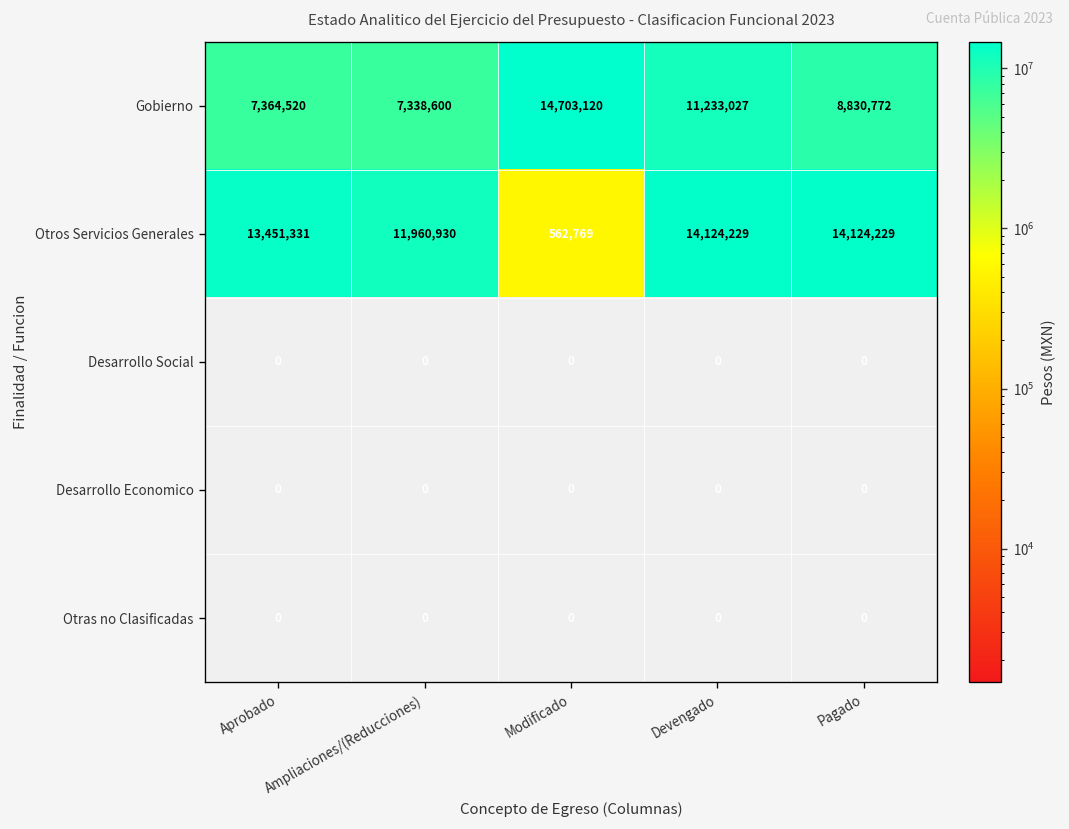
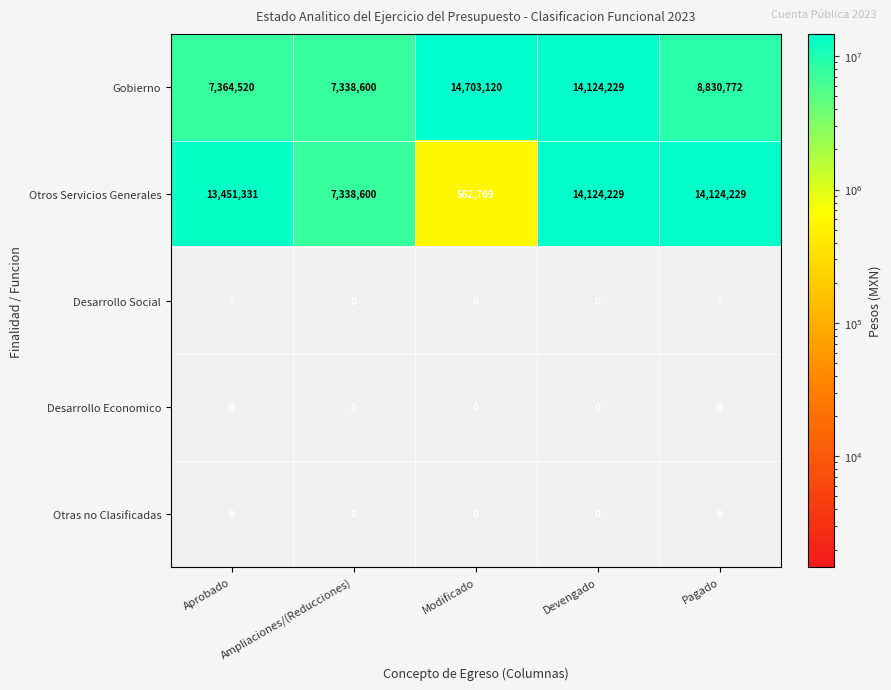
  {
    "Gobierno": {
      "Aprobado": "7,364,520",
      "Ampliaciones/(Reducciones)": "7,338,600",
      "Modificado": "14,703,120",
-     "Devengado": "11,233,027",
+     "Devengado": "14,124,229",
      "Pagado": "8,830,772"
    },
    "Otros Servicios Generales": {
      "Aprobado": "13,451,331",
-     "Ampliaciones/(Reducciones)": "11,960,930",
+     "Ampliaciones/(Reducciones)": "7,338,600",
      "Modificado": "562,769",
      "Devengado": "14,124,229",
      "Pagado": "14,124,229"
    }
  }
